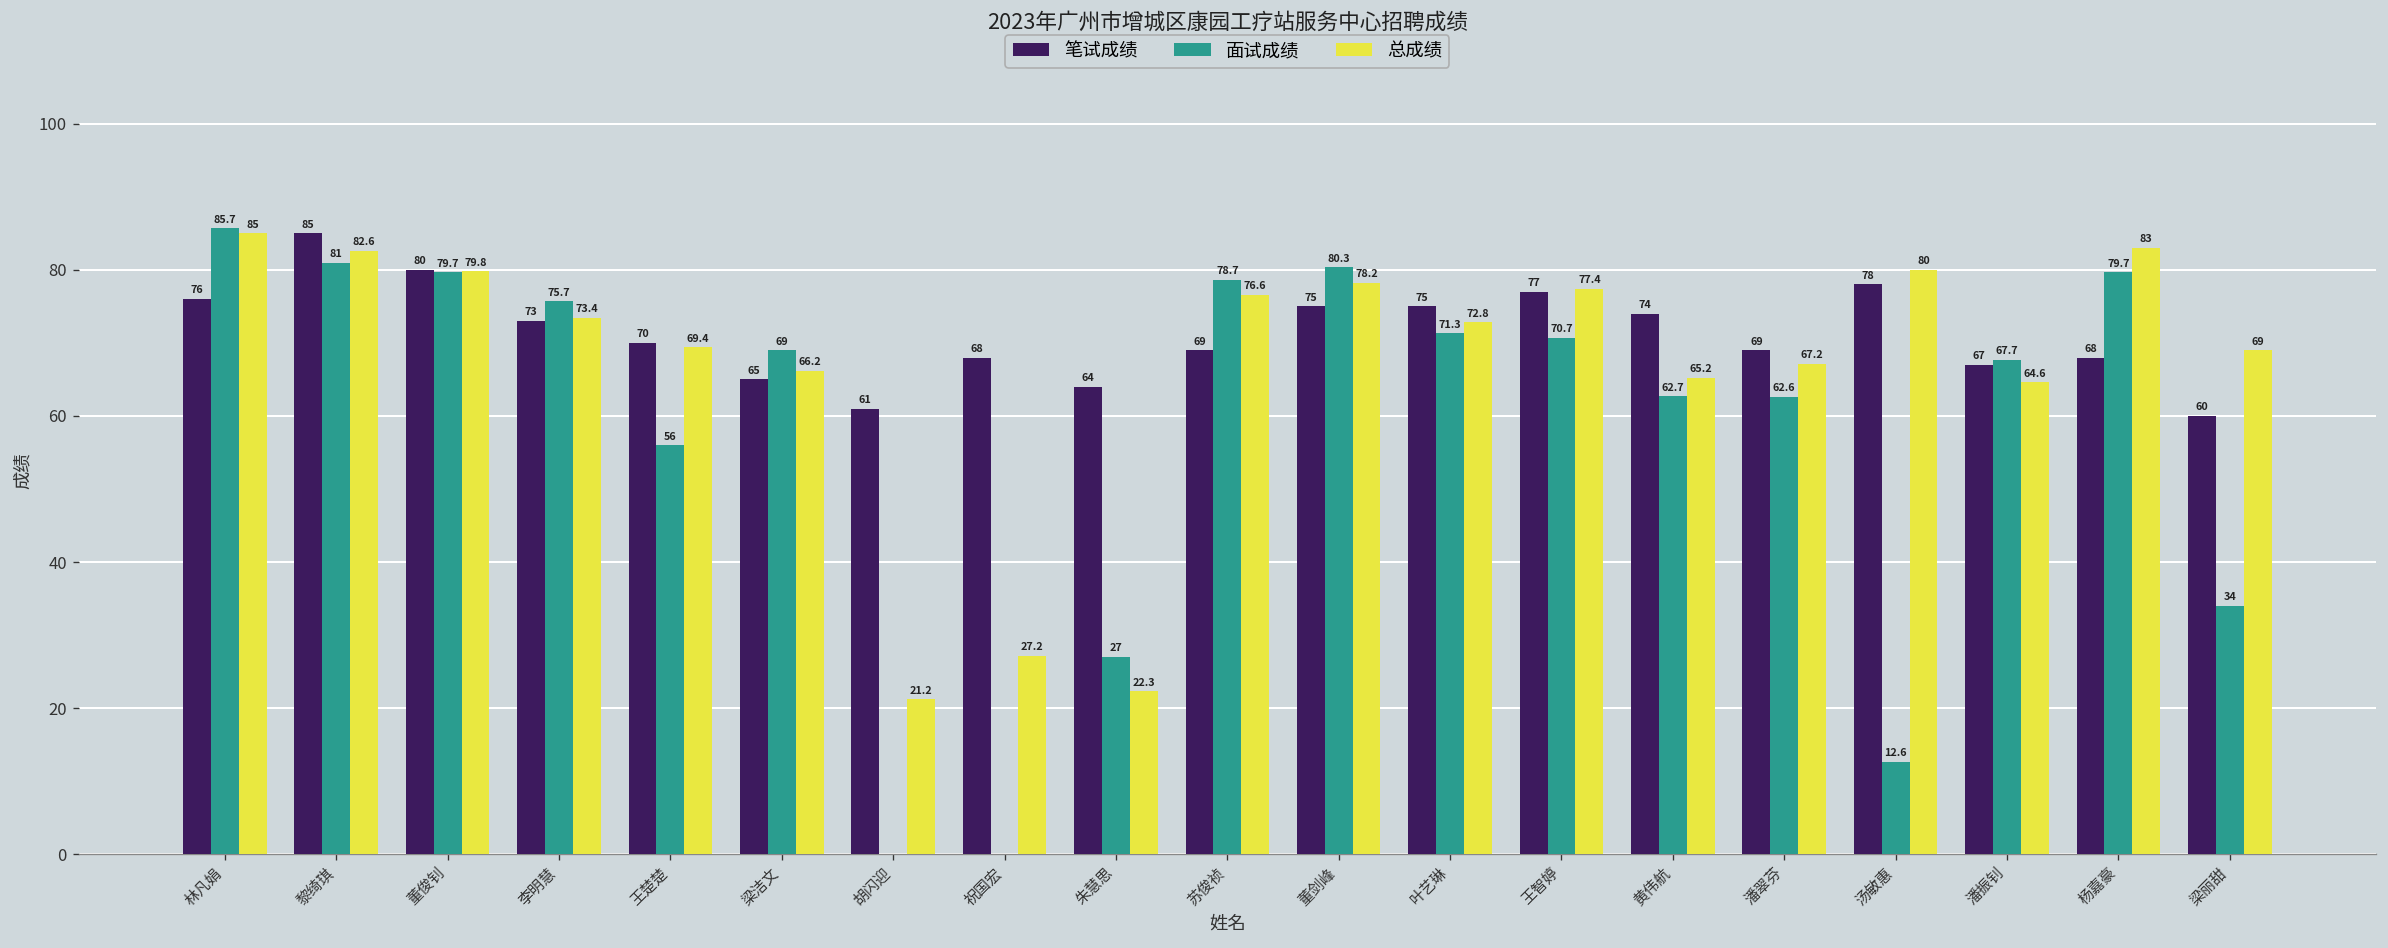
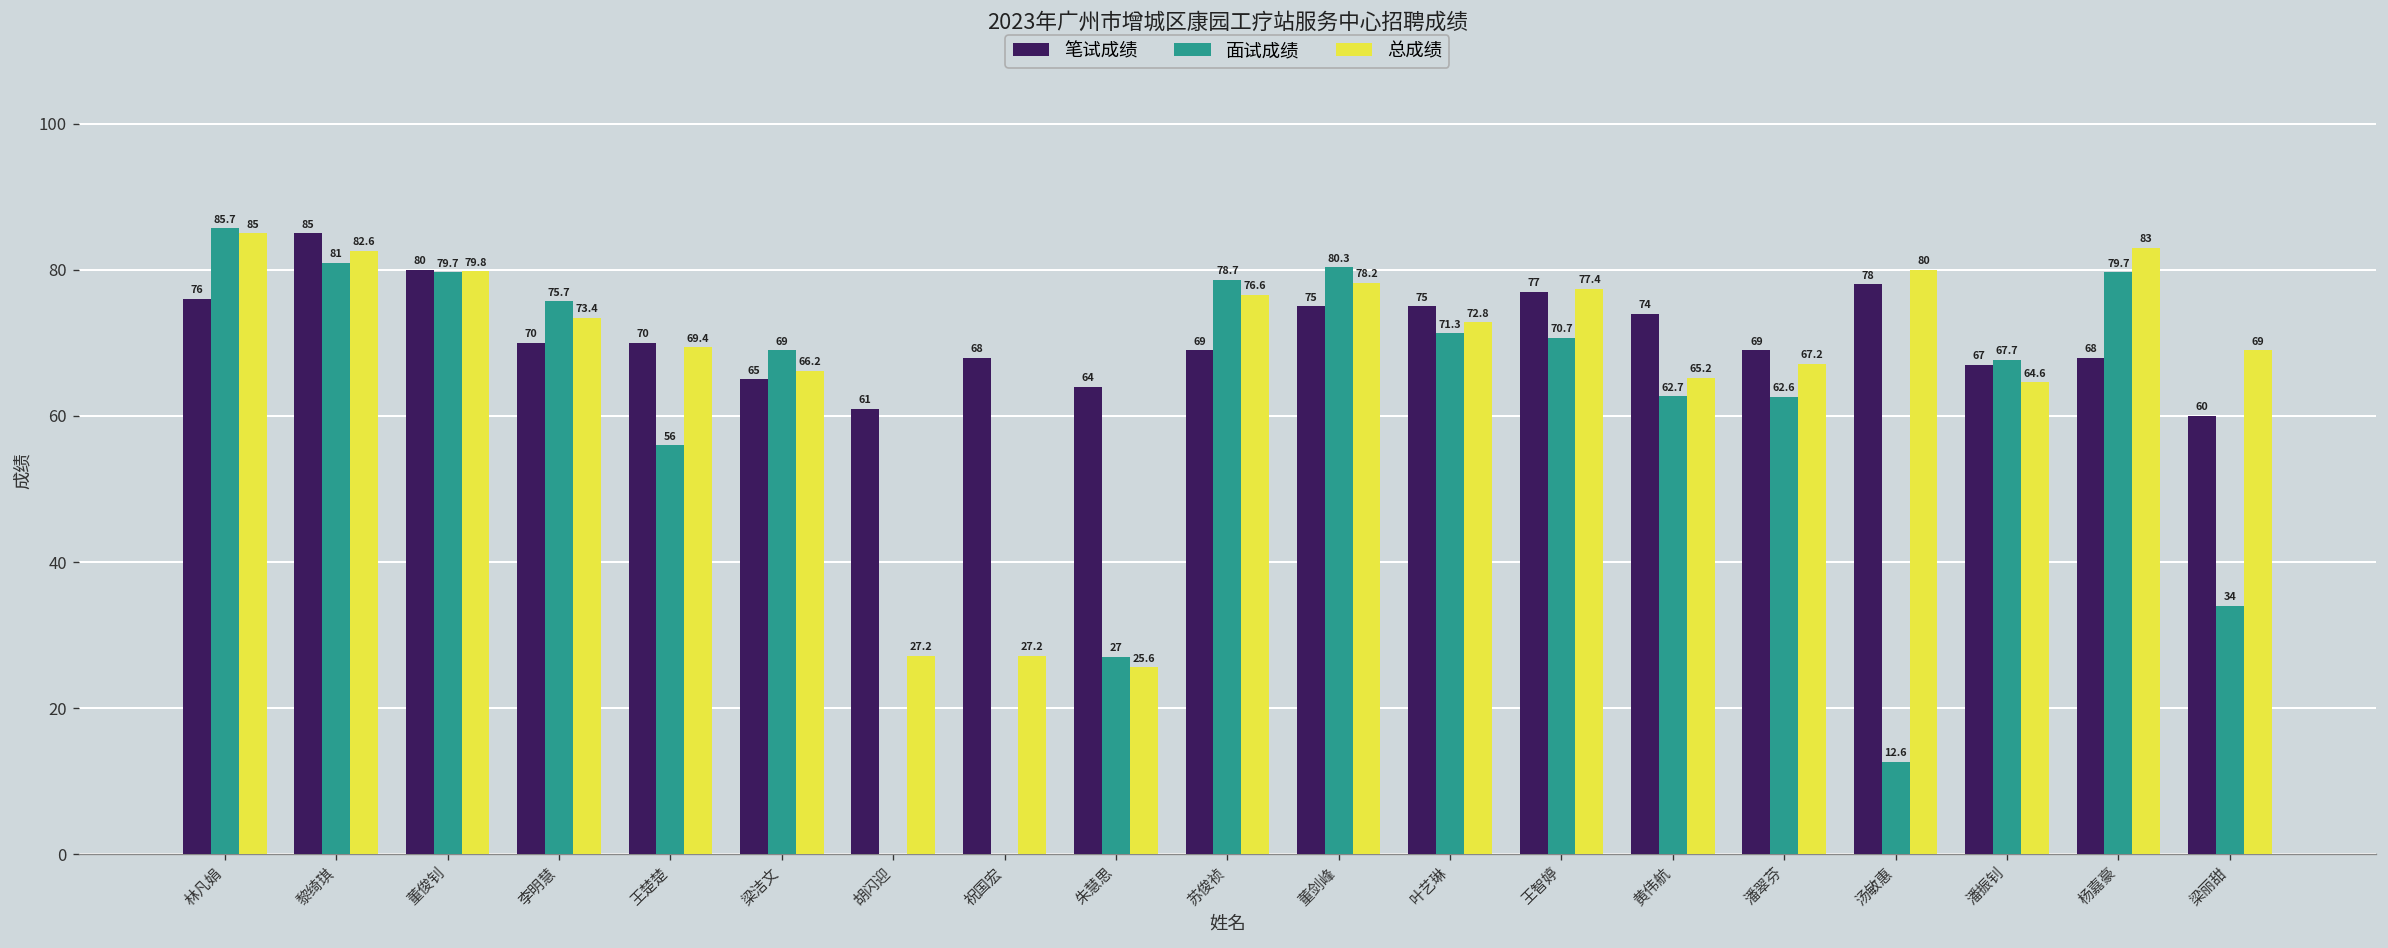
  {
    "笔试成绩": {
      "林凡娟": 76,
      "黎绮琪": 85,
      "董俊钊": 80,
-     "李明慧": 73,
+     "李明慧": 70,
      "王楚楚": 70,
      "梁洁文": 65,
      "胡闪迎": 61,
      "祝国宏": 68,
      "朱慧思": 64,
      "苏俊祯": 69,
      "董剑峰": 75,
      "叶艺琳": 75,
      "王智婷": 77,
      "黄伟航": 74,
      "潘翠芬": 69,
      "汤敏惠": 78,
      "潘振钊": 67,
      "杨嘉豪": 68,
      "梁丽甜": 60
    },
    "面试成绩": {
      "林凡娟": 85.7,
      "黎绮琪": 81,
      "董俊钊": 79.7,
      "李明慧": 75.7,
      "王楚楚": 56,
      "梁洁文": 69,
      "朱慧思": 27,
      "苏俊祯": 78.7,
      "董剑峰": 80.3,
      "叶艺琳": 71.3,
      "王智婷": 70.7,
      "黄伟航": 62.7,
      "潘翠芬": 62.6,
      "汤敏惠": 12.6,
      "潘振钊": 67.7,
      "杨嘉豪": 79.7,
      "梁丽甜": 34
    },
    "总成绩": {
      "林凡娟": 85,
      "黎绮琪": 82.6,
      "董俊钊": 79.8,
      "李明慧": 73.4,
      "王楚楚": 69.4,
      "梁洁文": 66.2,
-     "胡闪迎": 21.2,
+     "胡闪迎": 27.2,
      "祝国宏": 27.2,
-     "朱慧思": 22.3,
+     "朱慧思": 25.6,
      "苏俊祯": 76.6,
      "董剑峰": 78.2,
      "叶艺琳": 72.8,
      "王智婷": 77.4,
      "黄伟航": 65.2,
      "潘翠芬": 67.2,
      "汤敏惠": 80,
      "潘振钊": 64.6,
      "杨嘉豪": 83,
      "梁丽甜": 69
    }
  }
